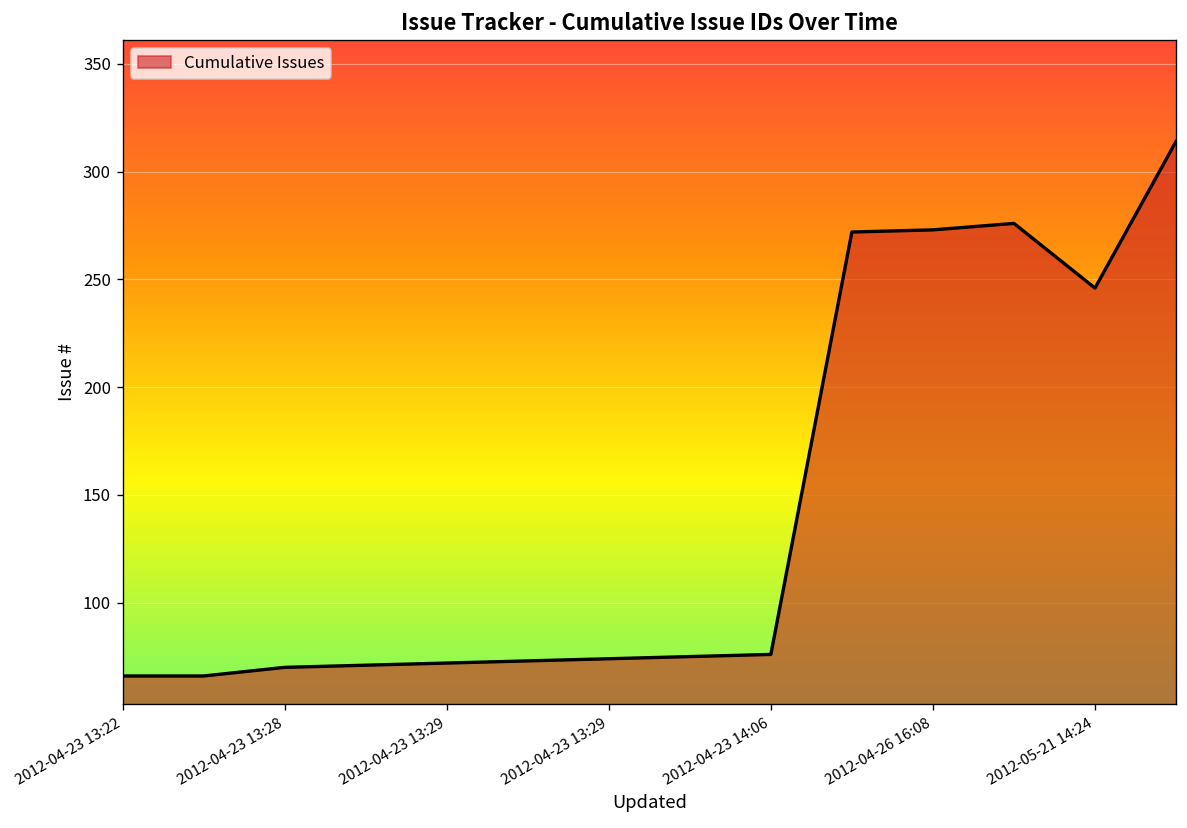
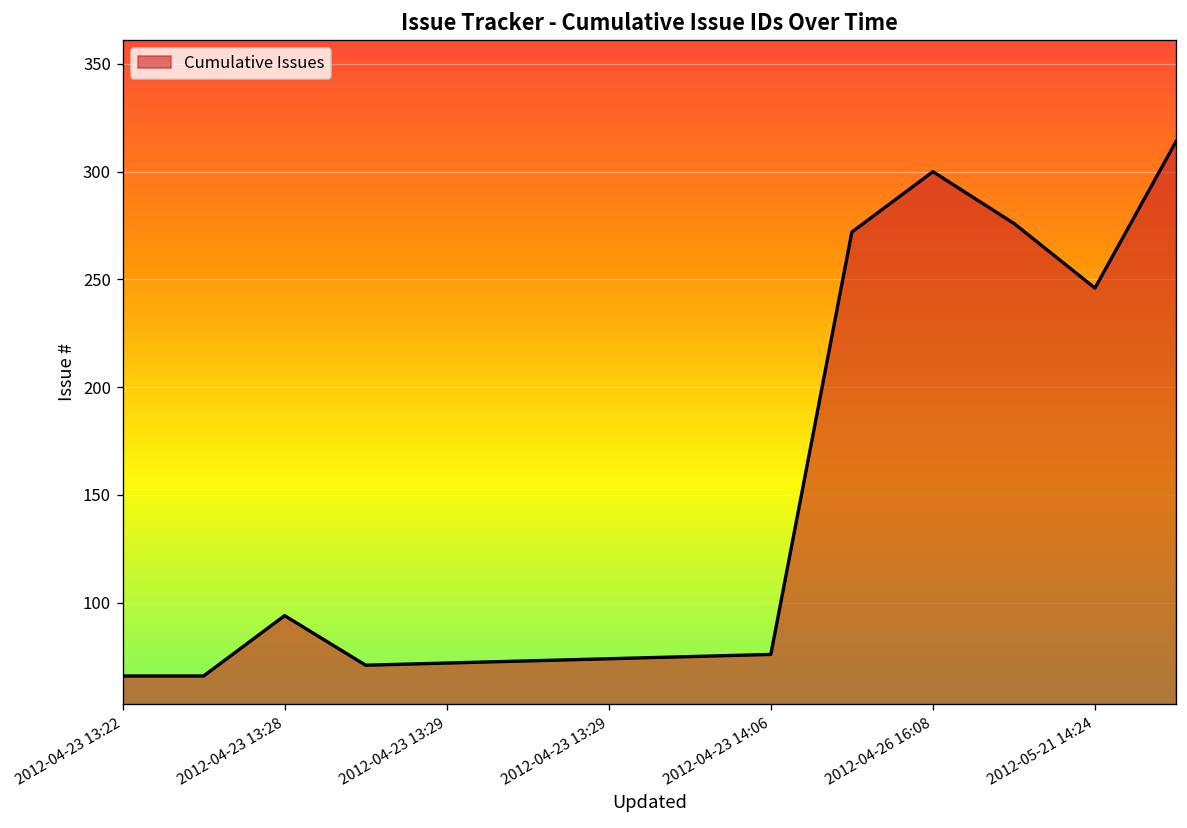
  {
    "2012-04-23 13:22": 66,
-   "2012-04-23 13:28": 70,
+   "2012-04-23 13:28": 94,
    "2012-04-23 14:06": 76,
-   "2012-04-26 16:08": 273,
+   "2012-04-26 16:08": 300,
    "2012-05-21 14:24": 246
  }
